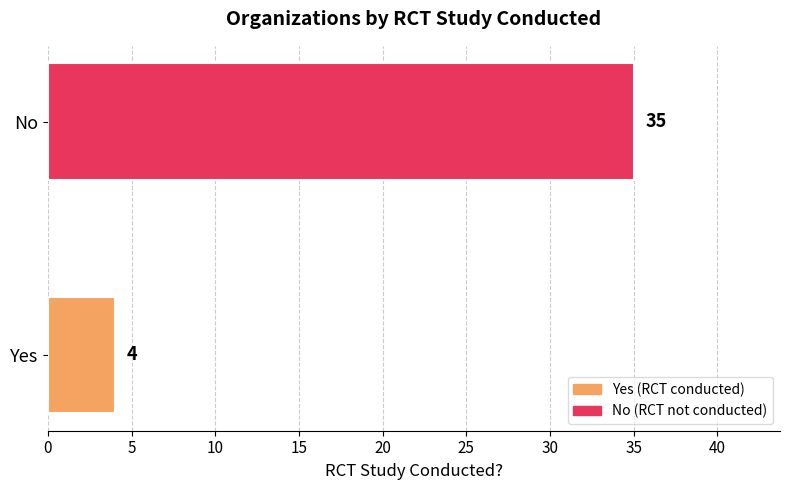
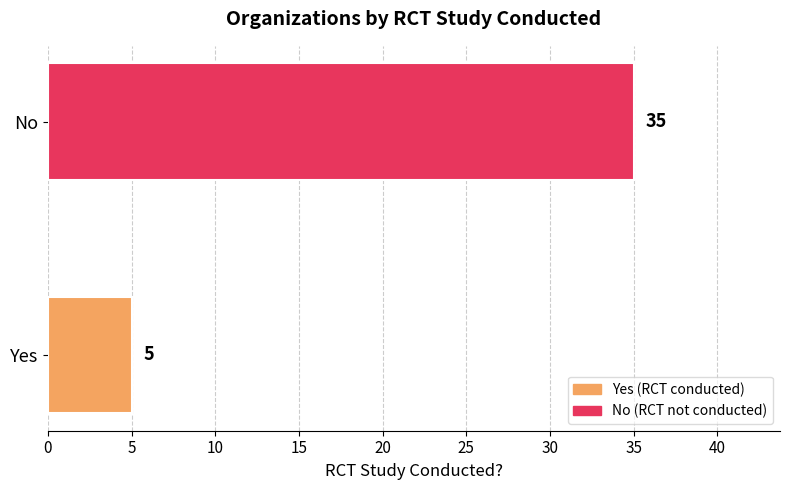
  {
    "No": 35,
-   "Yes": 4
+   "Yes": 5
  }
